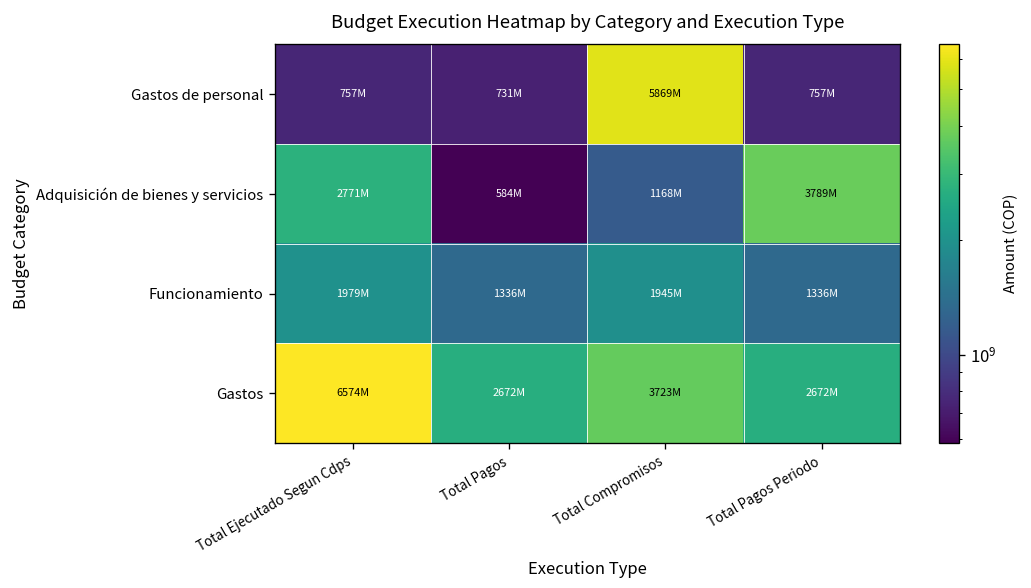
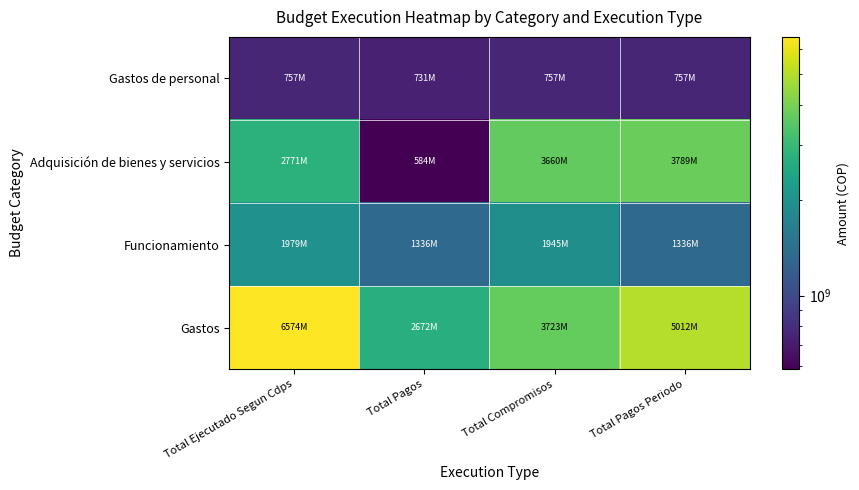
  {
    "Gastos de personal": {
      "Total Ejecutado Segun Cdps": "757M",
      "Total Pagos": "731M",
-     "Total Compromisos": "5869M",
+     "Total Compromisos": "757M",
      "Total Pagos Periodo": "757M"
    },
    "Adquisición de bienes y servicios": {
      "Total Ejecutado Segun Cdps": "2771M",
      "Total Pagos": "584M",
-     "Total Compromisos": "1168M",
+     "Total Compromisos": "3660M",
      "Total Pagos Periodo": "3789M"
    },
    "Funcionamiento": {
      "Total Ejecutado Segun Cdps": "1979M",
      "Total Pagos": "1336M",
      "Total Compromisos": "1945M",
      "Total Pagos Periodo": "1336M"
    },
    "Gastos": {
      "Total Ejecutado Segun Cdps": "6574M",
      "Total Pagos": "2672M",
      "Total Compromisos": "3723M",
-     "Total Pagos Periodo": "2672M"
+     "Total Pagos Periodo": "5012M"
    }
  }
